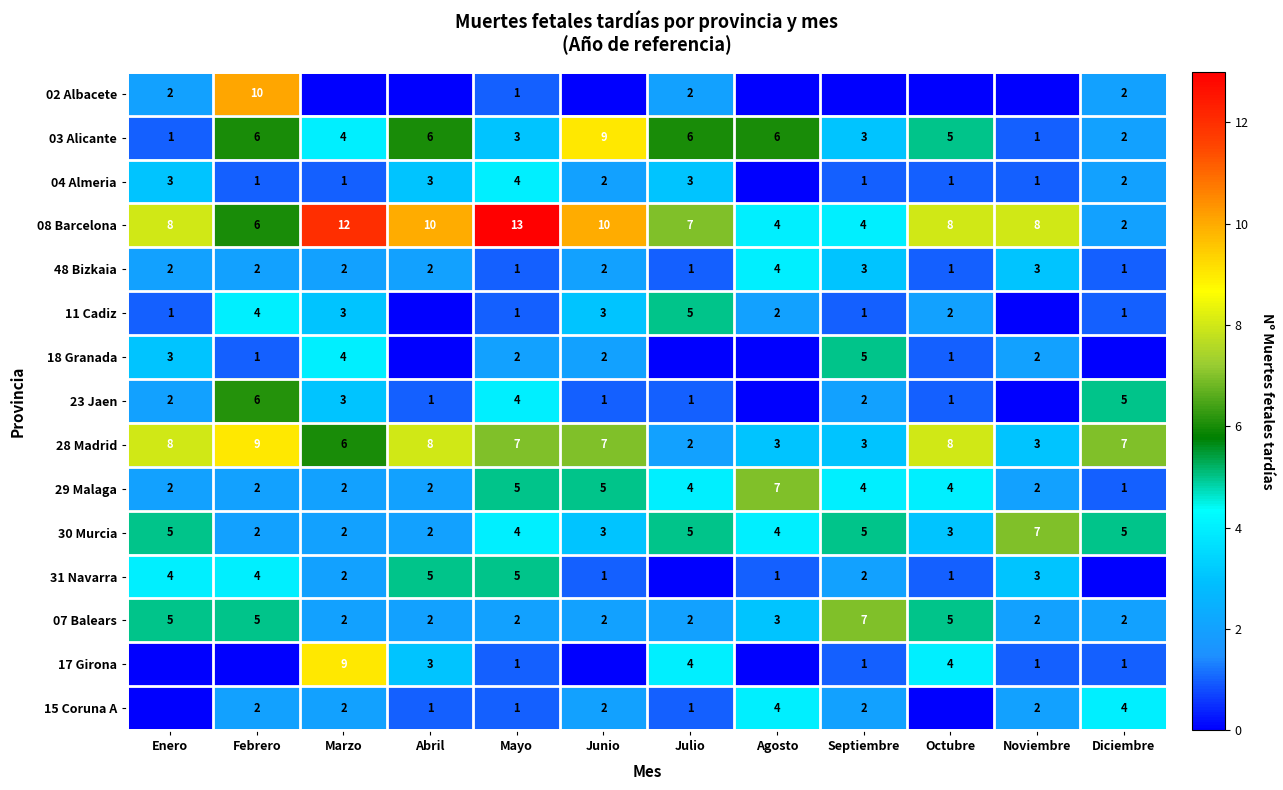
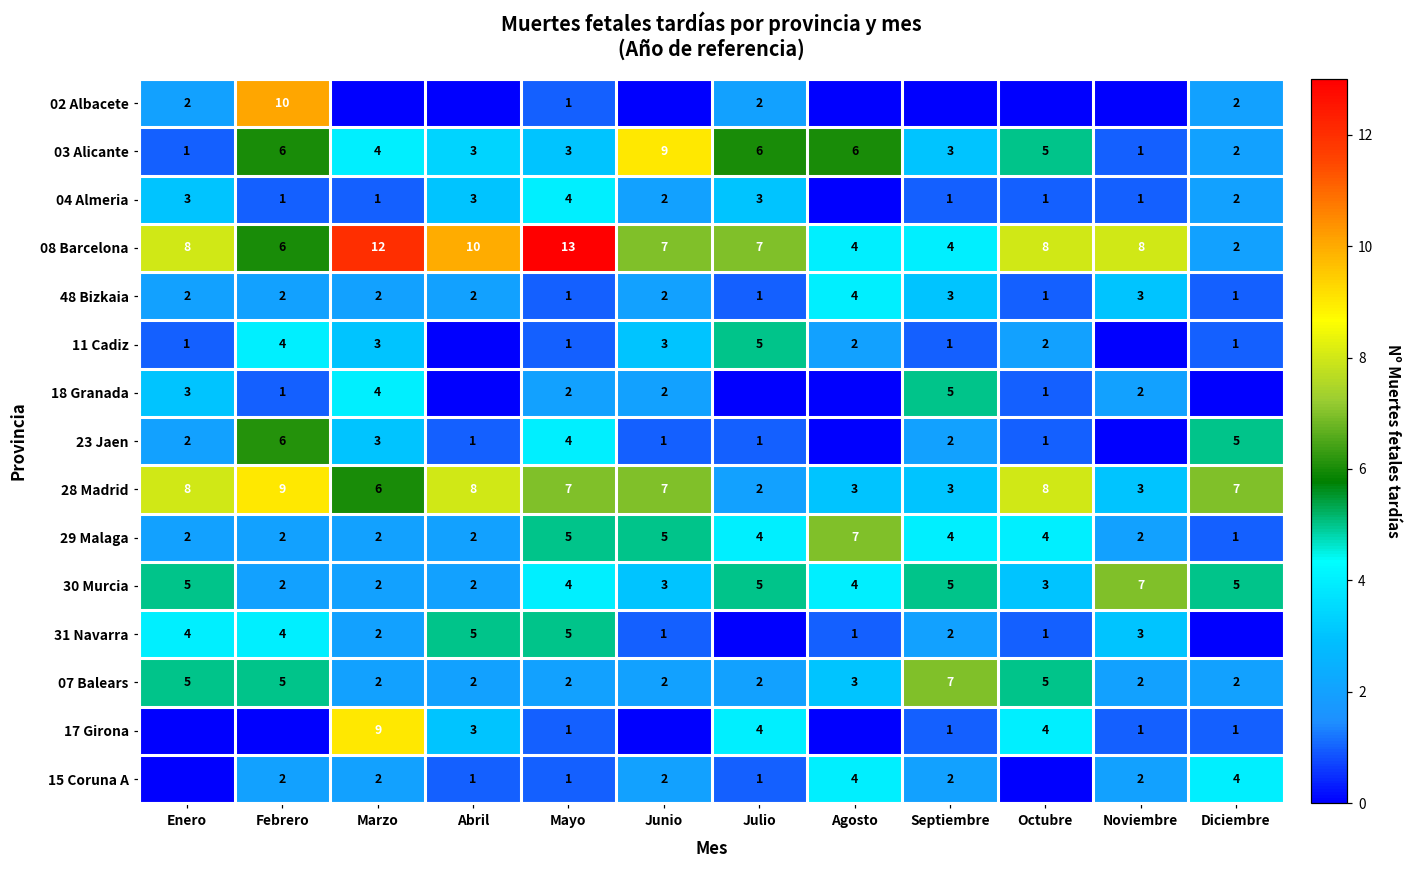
  {
    "02 Albacete": {
      "Enero": 2,
      "Febrero": 10,
      "Mayo": 1,
      "Julio": 2,
      "Diciembre": 2
    },
    "03 Alicante": {
      "Enero": 1,
      "Febrero": 6,
      "Marzo": 4,
-     "Abril": 6,
+     "Abril": 3,
      "Mayo": 3,
      "Junio": 9,
      "Julio": 6,
      "Agosto": 6,
      "Septiembre": 3,
      "Octubre": 5,
      "Noviembre": 1,
      "Diciembre": 2
    },
    "04 Almeria": {
      "Enero": 3,
      "Febrero": 1,
      "Marzo": 1,
      "Abril": 3,
      "Mayo": 4,
      "Junio": 2,
      "Julio": 3,
      "Septiembre": 1,
      "Octubre": 1,
      "Noviembre": 1,
      "Diciembre": 2
    },
    "08 Barcelona": {
      "Enero": 8,
      "Febrero": 6,
      "Marzo": 12,
      "Abril": 10,
      "Mayo": 13,
-     "Junio": 10,
+     "Junio": 7,
      "Julio": 7,
      "Agosto": 4,
      "Septiembre": 4,
      "Octubre": 8,
      "Noviembre": 8,
      "Diciembre": 2
    },
    "48 Bizkaia": {
      "Enero": 2,
      "Febrero": 2,
      "Marzo": 2,
      "Abril": 2,
      "Mayo": 1,
      "Junio": 2,
      "Julio": 1,
      "Agosto": 4,
      "Septiembre": 3,
      "Octubre": 1,
      "Noviembre": 3,
      "Diciembre": 1
    },
    "11 Cadiz": {
      "Enero": 1,
      "Febrero": 4,
      "Marzo": 3,
      "Mayo": 1,
      "Junio": 3,
      "Julio": 5,
      "Agosto": 2,
      "Septiembre": 1,
      "Octubre": 2,
      "Diciembre": 1
    },
    "18 Granada": {
      "Enero": 3,
      "Febrero": 1,
      "Marzo": 4,
      "Mayo": 2,
      "Junio": 2,
      "Septiembre": 5,
      "Octubre": 1,
      "Noviembre": 2
    },
    "23 Jaen": {
      "Enero": 2,
      "Febrero": 6,
      "Marzo": 3,
      "Abril": 1,
      "Mayo": 4,
      "Junio": 1,
      "Julio": 1,
      "Septiembre": 2,
      "Octubre": 1,
      "Diciembre": 5
    },
    "28 Madrid": {
      "Enero": 8,
      "Febrero": 9,
      "Marzo": 6,
      "Abril": 8,
      "Mayo": 7,
      "Junio": 7,
      "Julio": 2,
      "Agosto": 3,
      "Septiembre": 3,
      "Octubre": 8,
      "Noviembre": 3,
      "Diciembre": 7
    },
    "29 Malaga": {
      "Enero": 2,
      "Febrero": 2,
      "Marzo": 2,
      "Abril": 2,
      "Mayo": 5,
      "Junio": 5,
      "Julio": 4,
      "Agosto": 7,
      "Septiembre": 4,
      "Octubre": 4,
      "Noviembre": 2,
      "Diciembre": 1
    },
    "30 Murcia": {
      "Enero": 5,
      "Febrero": 2,
      "Marzo": 2,
      "Abril": 2,
      "Mayo": 4,
      "Junio": 3,
      "Julio": 5,
      "Agosto": 4,
      "Septiembre": 5,
      "Octubre": 3,
      "Noviembre": 7,
      "Diciembre": 5
    },
    "31 Navarra": {
      "Enero": 4,
      "Febrero": 4,
      "Marzo": 2,
      "Abril": 5,
      "Mayo": 5,
      "Junio": 1,
      "Agosto": 1,
      "Septiembre": 2,
      "Octubre": 1,
      "Noviembre": 3
    },
    "07 Balears": {
      "Enero": 5,
      "Febrero": 5,
      "Marzo": 2,
      "Abril": 2,
      "Mayo": 2,
      "Junio": 2,
      "Julio": 2,
      "Agosto": 3,
      "Septiembre": 7,
      "Octubre": 5,
      "Noviembre": 2,
      "Diciembre": 2
    },
    "17 Girona": {
      "Marzo": 9,
      "Abril": 3,
      "Mayo": 1,
      "Julio": 4,
      "Septiembre": 1,
      "Octubre": 4,
      "Noviembre": 1,
      "Diciembre": 1
    },
    "15 Coruna A": {
      "Febrero": 2,
      "Marzo": 2,
      "Abril": 1,
      "Mayo": 1,
      "Junio": 2,
      "Julio": 1,
      "Agosto": 4,
      "Septiembre": 2,
      "Noviembre": 2,
      "Diciembre": 4
    }
  }
